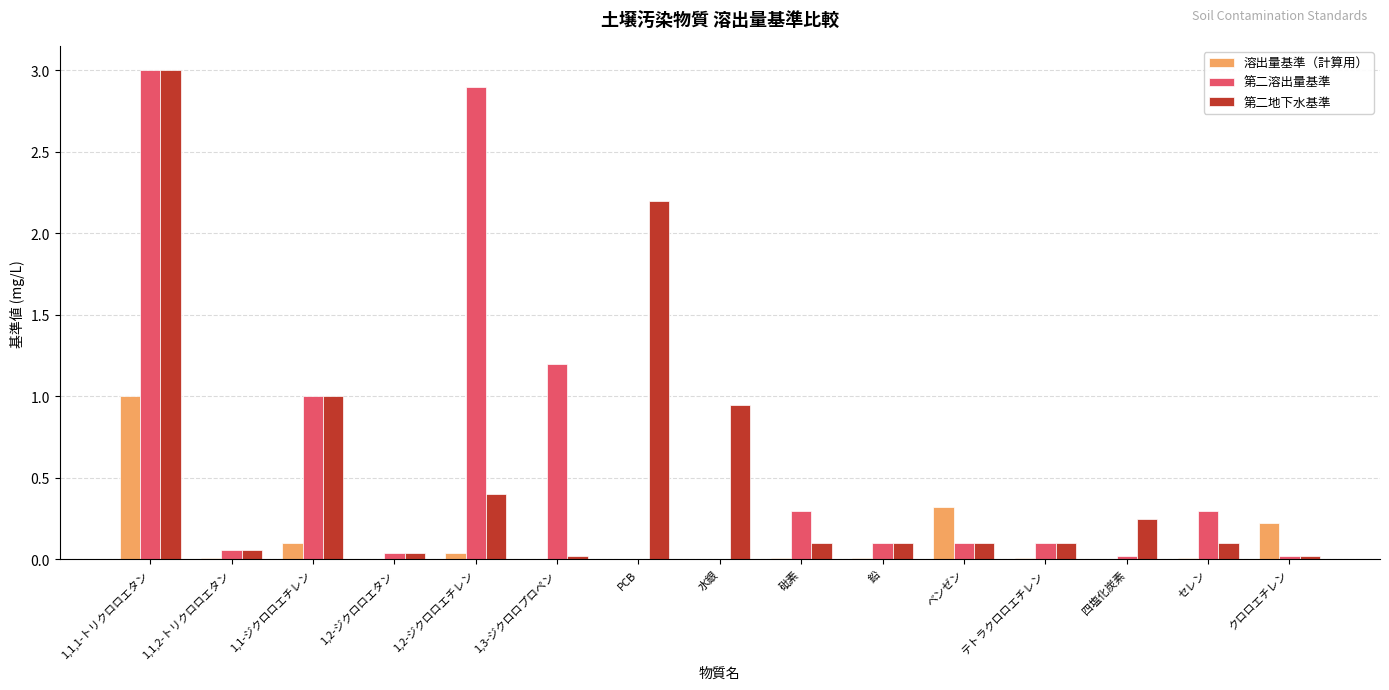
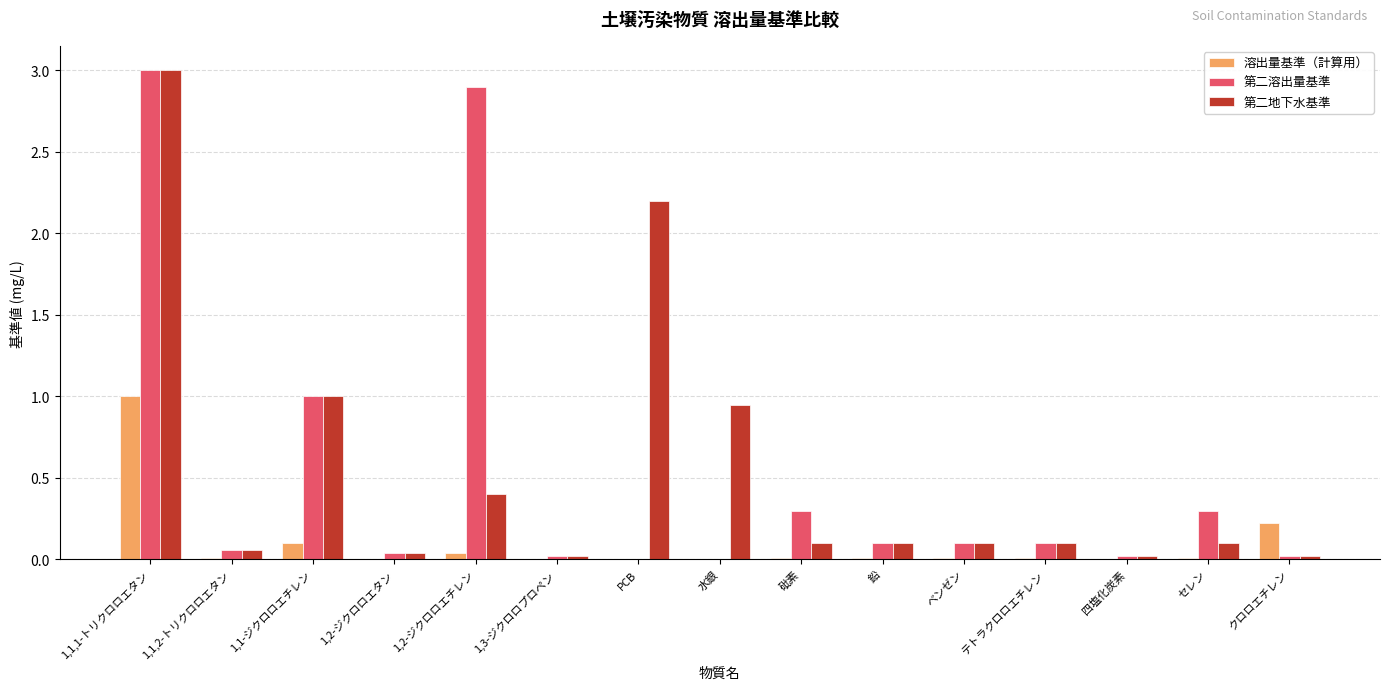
  {
    "溶出量基準（計算用）": {
      "1,1,1-トリクロロエタン": 1.00,
      "1,1-ジクロロエチレン": 0.10,
      "1,2-ジクロロエチレン": 0.04,
-     "ベンゼン": 0.32,
+     "ベンゼン": 0.01,
      "クロロエチレン": 0.22
    },
    "第二溶出量基準": {
      "1,1,1-トリクロロエタン": 3.00,
      "1,1,2-トリクロロエタン": 0.06,
      "1,1-ジクロロエチレン": 1.00,
      "1,2-ジクロロエタン": 0.04,
      "1,2-ジクロロエチレン": 2.90,
-     "1,3-ジクロロプロペン": 1.20,
+     "1,3-ジクロロプロペン": 0.02,
      "砒素": 0.30,
      "鉛": 0.10,
      "ベンゼン": 0.10,
      "テトラクロロエチレン": 0.10,
      "四塩化炭素": 0.02,
      "セレン": 0.30,
      "クロロエチレン": 0.02
    },
    "第二地下水基準": {
      "1,1,1-トリクロロエタン": 3.00,
      "1,1,2-トリクロロエタン": 0.06,
      "1,1-ジクロロエチレン": 1.00,
      "1,2-ジクロロエタン": 0.04,
      "1,2-ジクロロエチレン": 0.40,
      "1,3-ジクロロプロペン": 0.02,
      "PCB": 2.20,
      "水銀": 0.95,
      "砒素": 0.10,
      "鉛": 0.10,
      "ベンゼン": 0.10,
      "テトラクロロエチレン": 0.10,
-     "四塩化炭素": 0.25,
+     "四塩化炭素": 0.02,
      "セレン": 0.10,
      "クロロエチレン": 0.02
    }
  }
